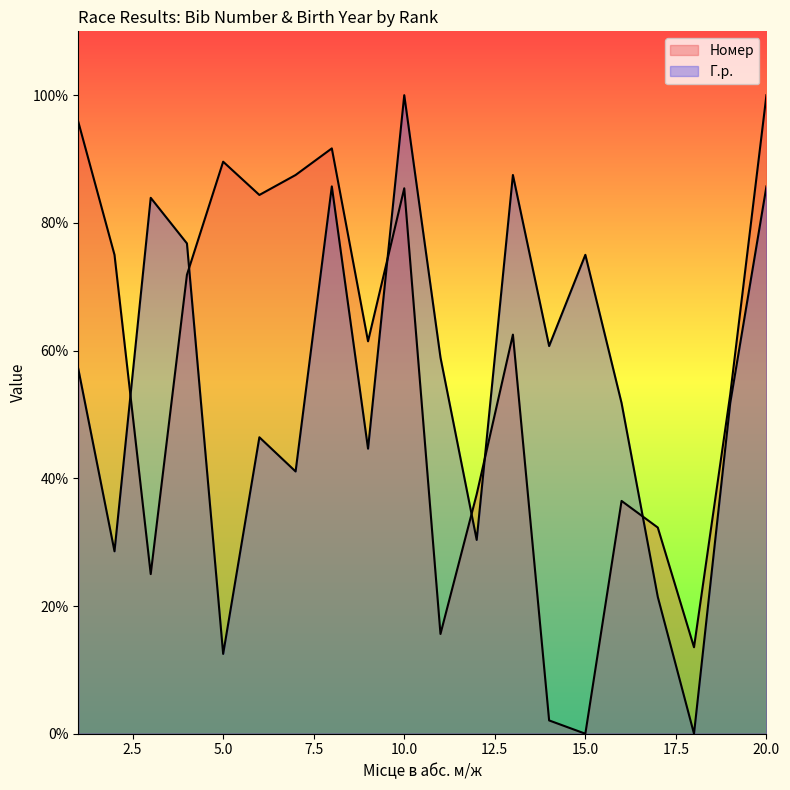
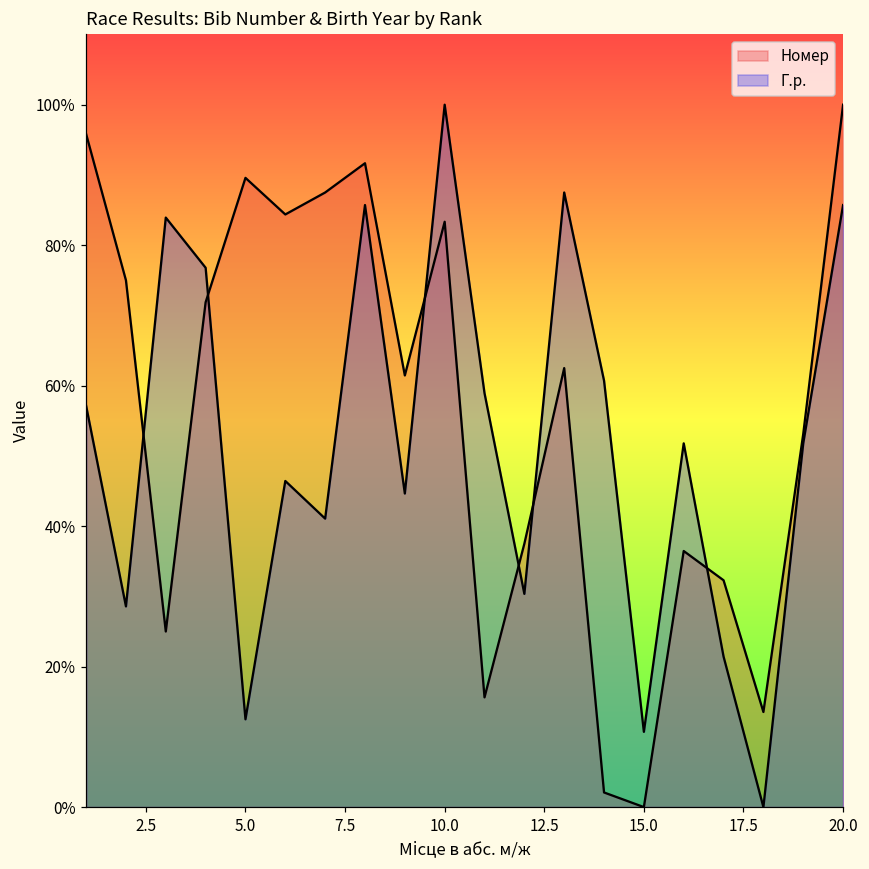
  {
    "Номер": {
      "5.0": "90%",
-     "10.0": "85%",
+     "10.0": "83%",
      "15.0": "0%",
      "20.0": "100%"
    },
    "Г.р.": {
      "5.0": "13%",
      "10.0": "100%",
-     "15.0": "75%",
+     "15.0": "11%",
      "20.0": "86%"
    }
  }
